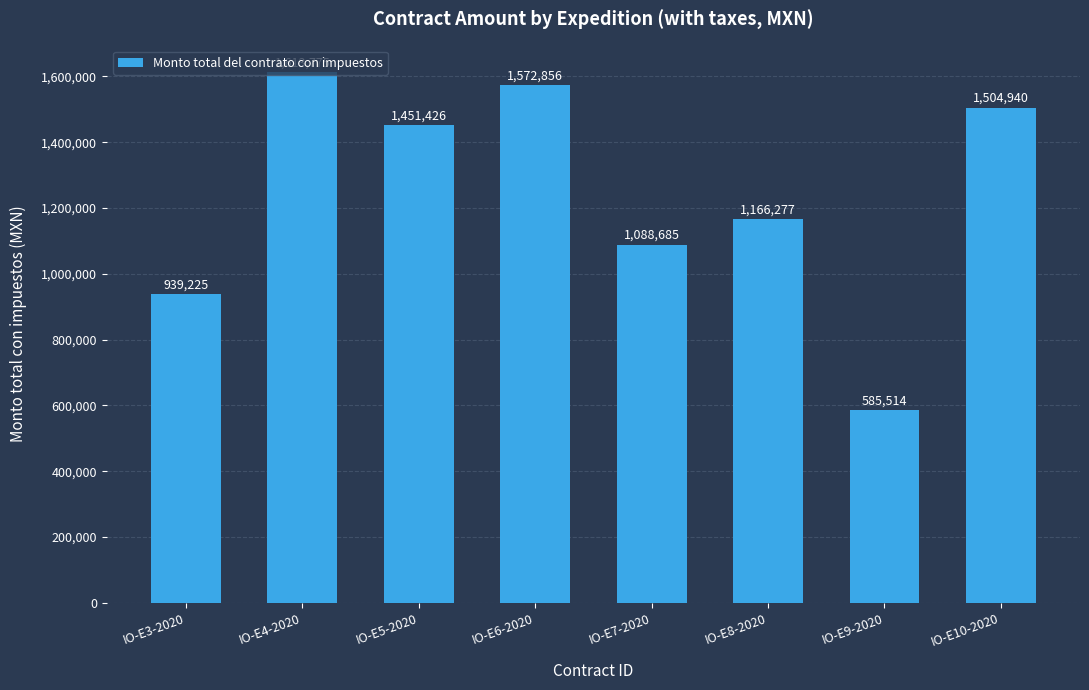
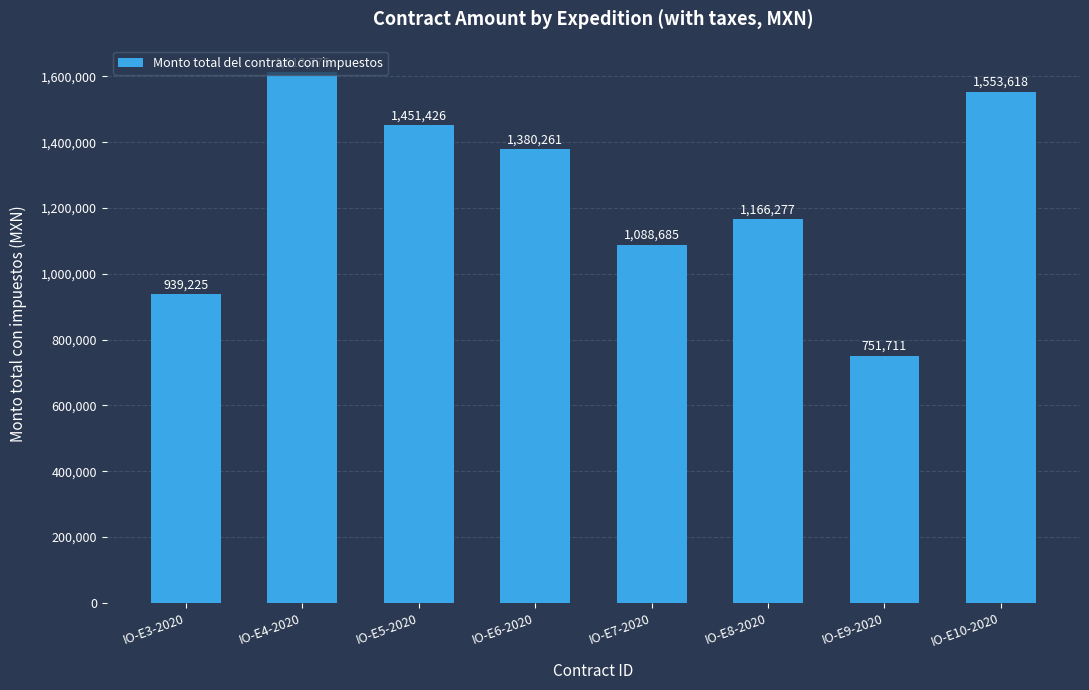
  {
    "IO-E3-2020": "939,225",
    "IO-E5-2020": "1,451,426",
-   "IO-E6-2020": "1,572,856",
+   "IO-E6-2020": "1,380,261",
    "IO-E7-2020": "1,088,685",
    "IO-E8-2020": "1,166,277",
-   "IO-E9-2020": "585,514",
-   "IO-E10-2020": "1,504,940"
+   "IO-E9-2020": "751,711",
+   "IO-E10-2020": "1,553,618"
  }
